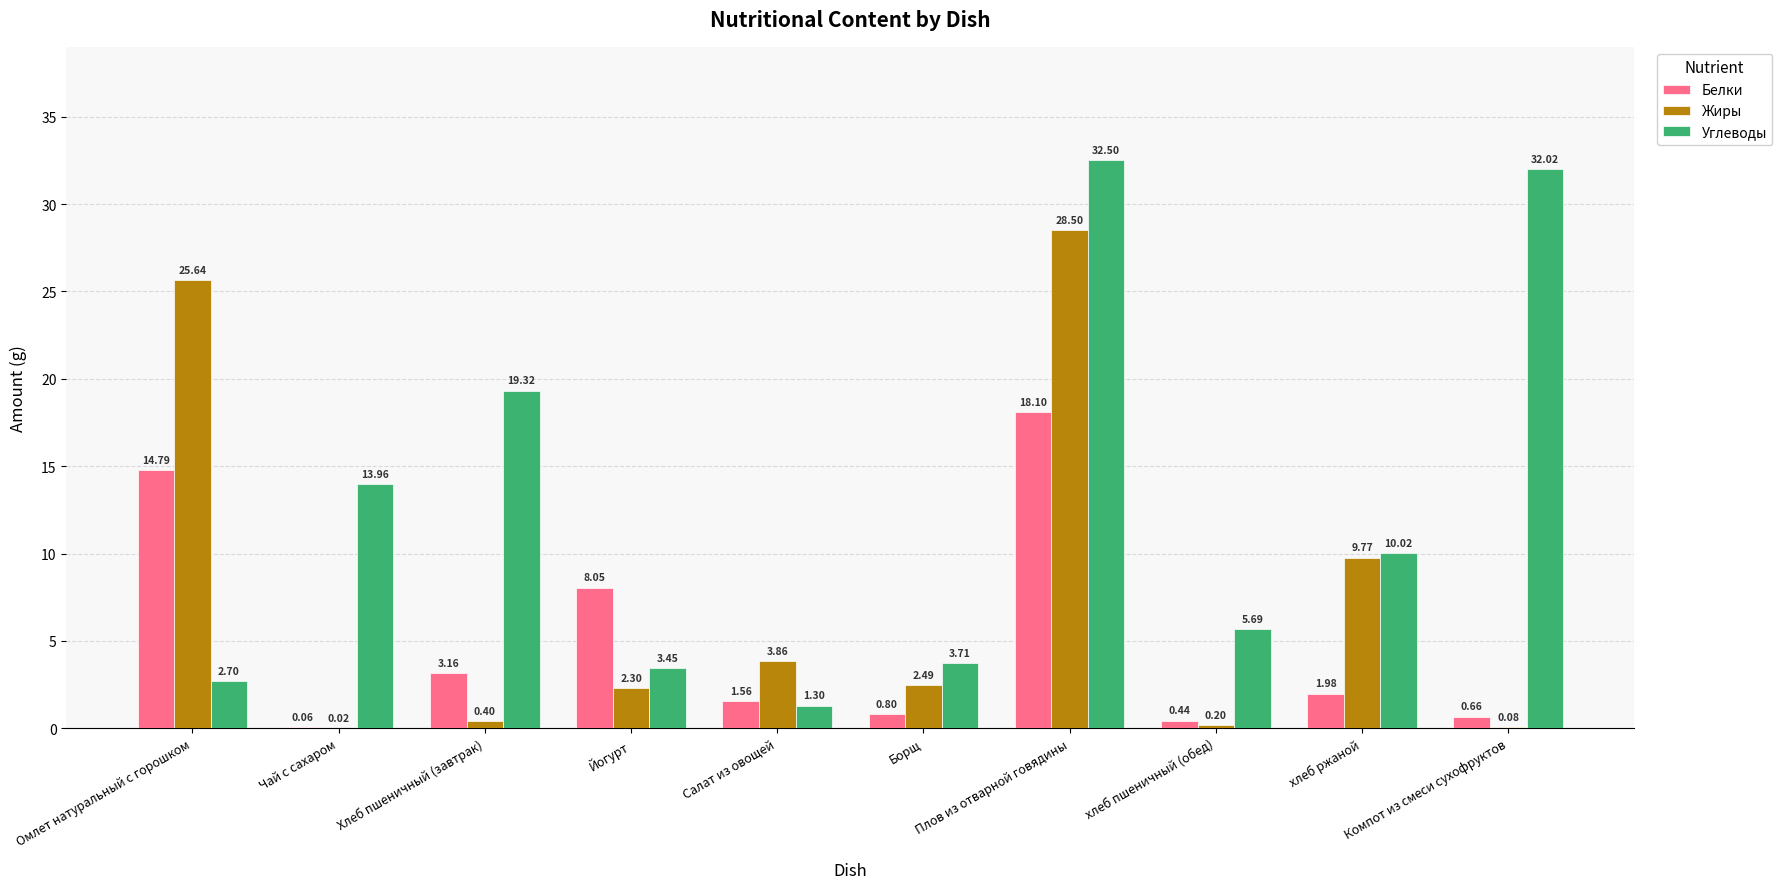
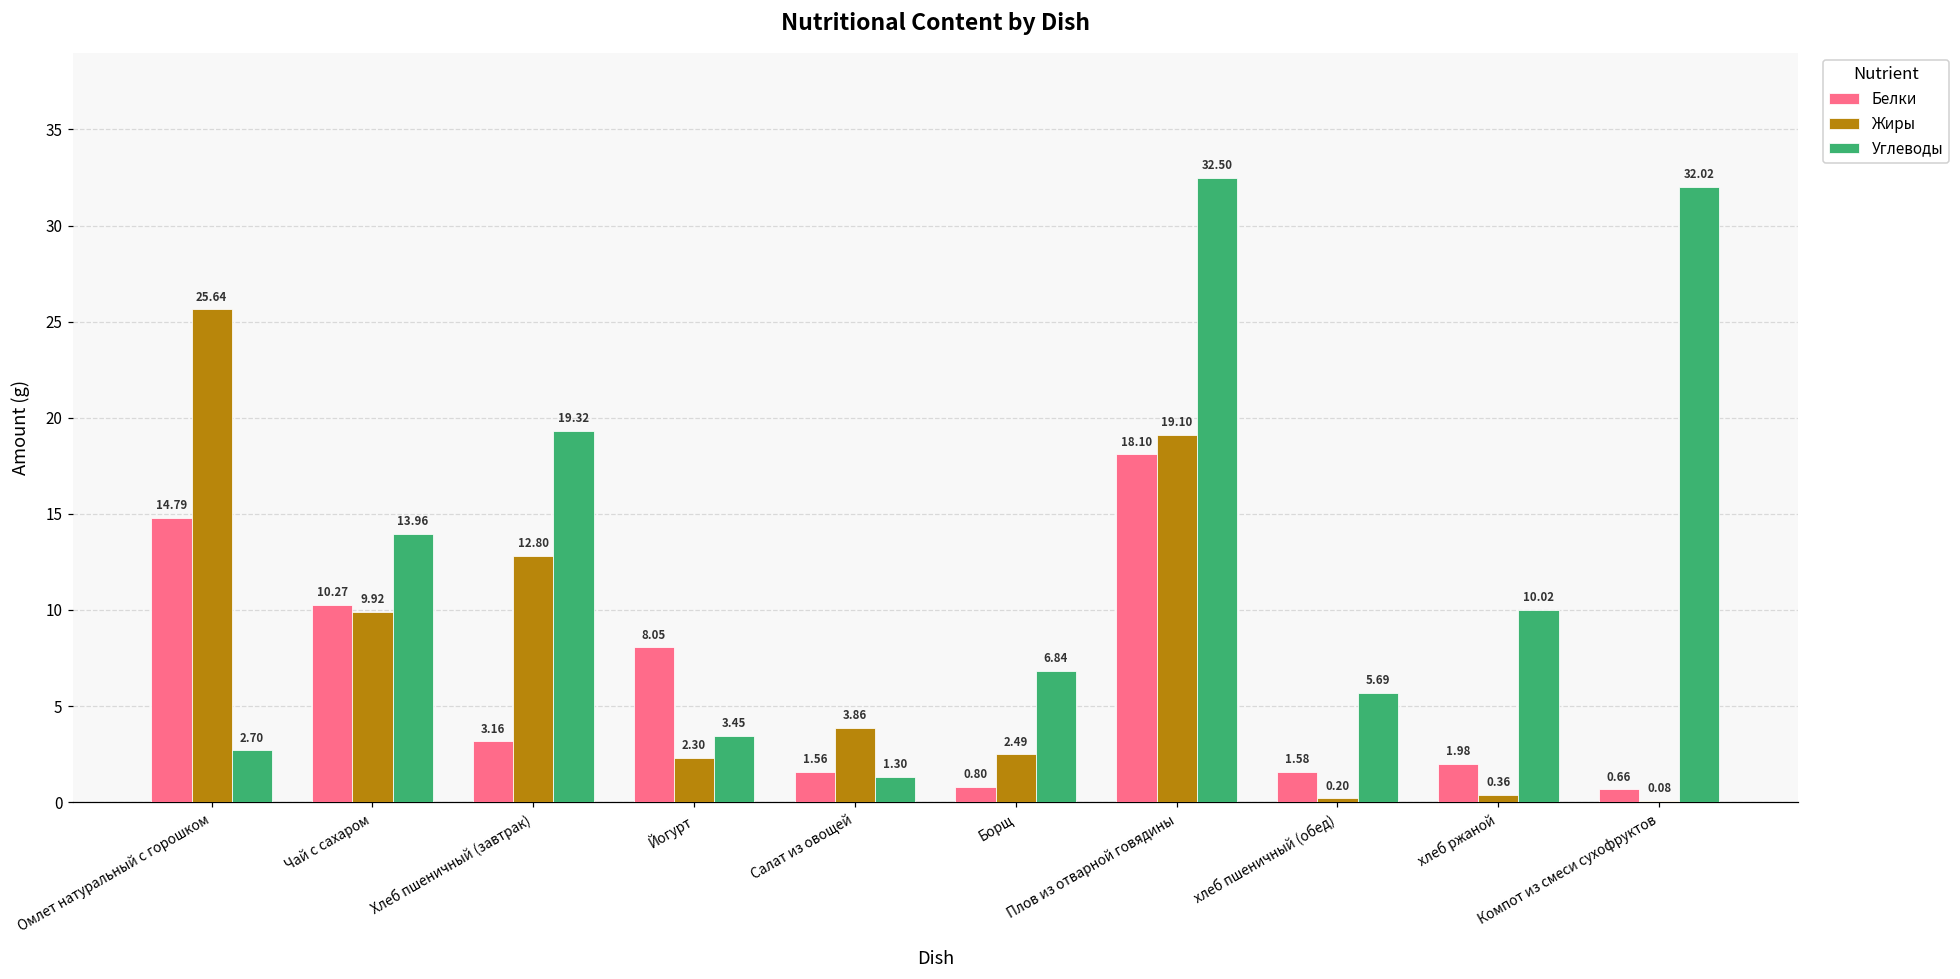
  {
    "Белки": {
      "Омлет натуральный с горошком": 14.79,
-     "Чай с сахаром": 0.06,
+     "Чай с сахаром": 10.27,
      "Хлеб пшеничный (завтрак)": 3.16,
      "Йогурт": 8.05,
      "Салат из овощей": 1.56,
      "Борщ": 0.80,
      "Плов из отварной говядины": 18.10,
-     "хлеб пшеничный (обед)": 0.44,
+     "хлеб пшеничный (обед)": 1.58,
      "хлеб ржаной": 1.98,
      "Компот из смеси сухофруктов": 0.66
    },
    "Жиры": {
      "Омлет натуральный с горошком": 25.64,
-     "Чай с сахаром": 0.02,
-     "Хлеб пшеничный (завтрак)": 0.40,
+     "Чай с сахаром": 9.92,
+     "Хлеб пшеничный (завтрак)": 12.80,
      "Йогурт": 2.30,
      "Салат из овощей": 3.86,
      "Борщ": 2.49,
-     "Плов из отварной говядины": 28.50,
+     "Плов из отварной говядины": 19.10,
      "хлеб пшеничный (обед)": 0.20,
-     "хлеб ржаной": 9.77,
+     "хлеб ржаной": 0.36,
      "Компот из смеси сухофруктов": 0.08
    },
    "Углеводы": {
      "Омлет натуральный с горошком": 2.70,
      "Чай с сахаром": 13.96,
      "Хлеб пшеничный (завтрак)": 19.32,
      "Йогурт": 3.45,
      "Салат из овощей": 1.30,
-     "Борщ": 3.71,
+     "Борщ": 6.84,
      "Плов из отварной говядины": 32.50,
      "хлеб пшеничный (обед)": 5.69,
      "хлеб ржаной": 10.02,
      "Компот из смеси сухофруктов": 32.02
    }
  }
